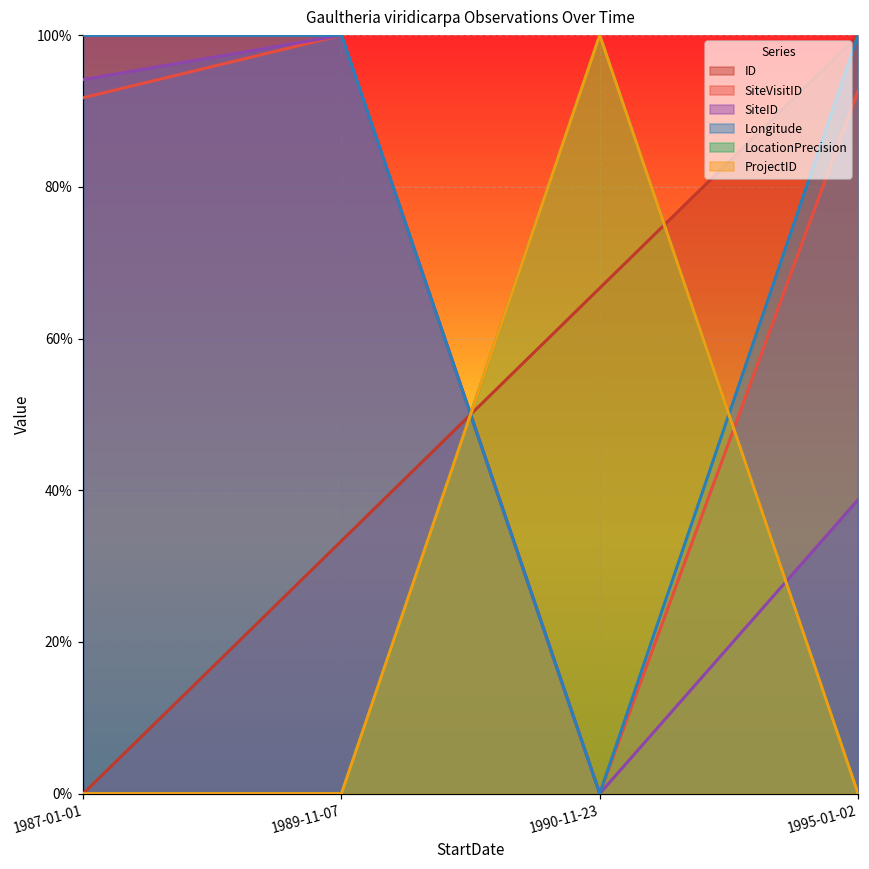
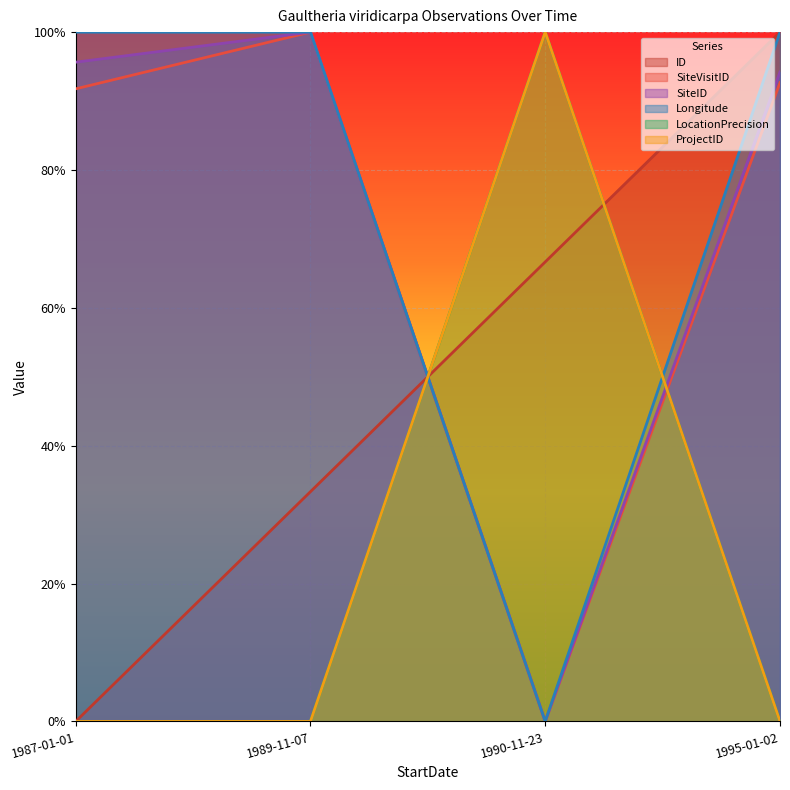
  {
    "SiteID": {
-     "1987-01-01": "94%",
-     "1995-01-02": "39%"
+     "1987-01-01": "96%",
+     "1995-01-02": "94%"
    },
    "Longitude": {
      "1987-01-01": "100%"
    },
    "ProjectID": {
      "1989-11-07": "0%",
      "1990-11-23": "100%",
      "1995-01-02": "0%"
    }
  }
